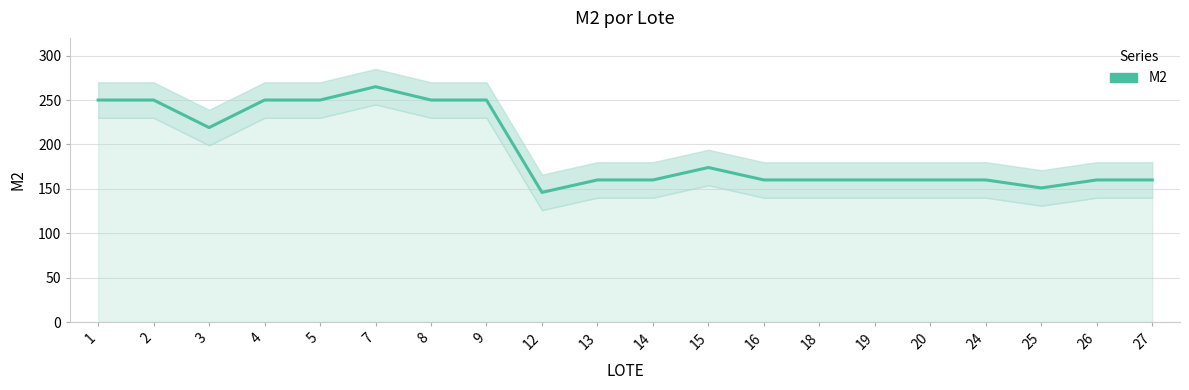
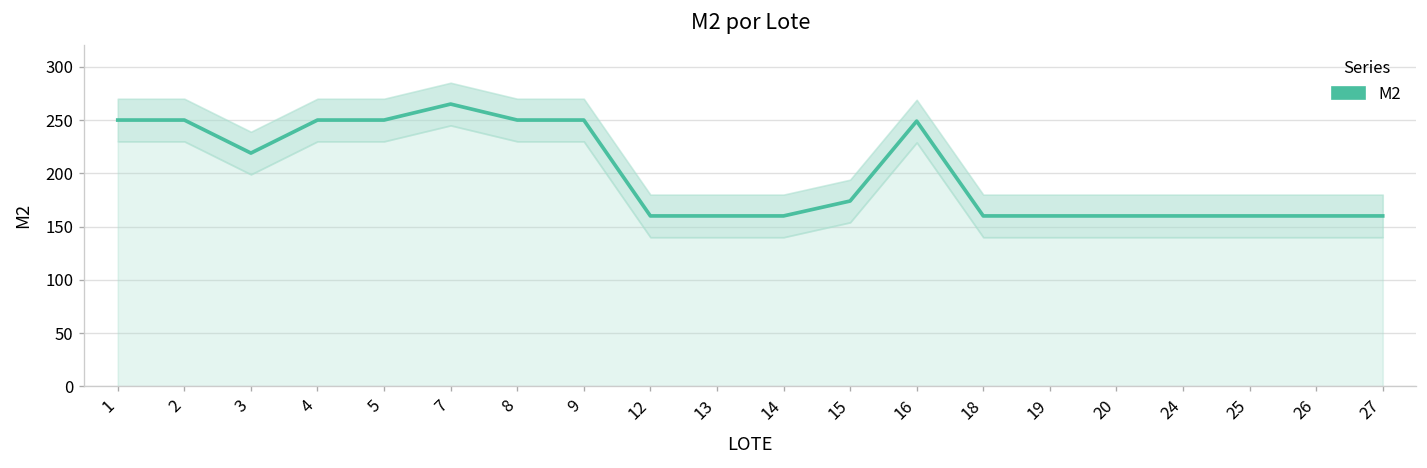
  {
    "M2": {
      "1": 250,
      "2": 250,
      "3": 220,
      "4": 250,
      "5": 250,
      "7": 270,
      "8": 250,
      "9": 250,
-     "12": 150,
+     "12": 160,
      "13": 160,
      "14": 160,
      "15": 170,
-     "16": 160,
+     "16": 250,
      "18": 160,
      "19": 160,
      "20": 160,
      "24": 160,
-     "25": 150,
+     "25": 160,
      "26": 160,
      "27": 160
    }
  }
